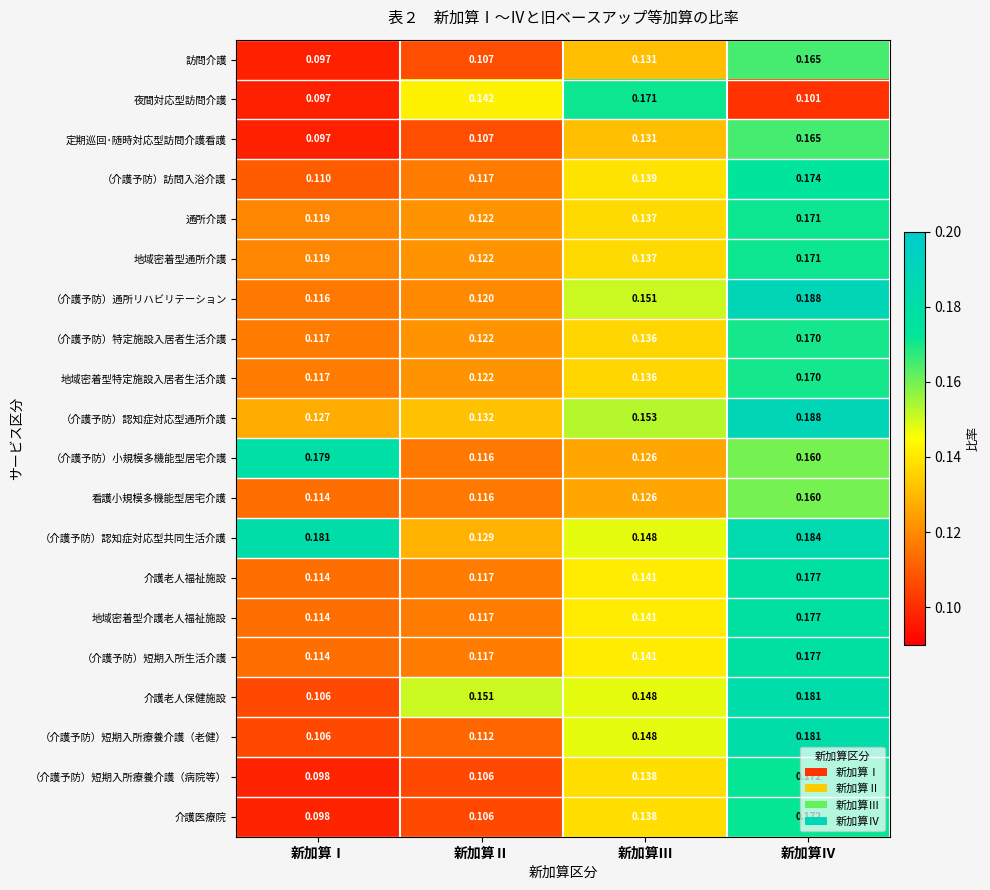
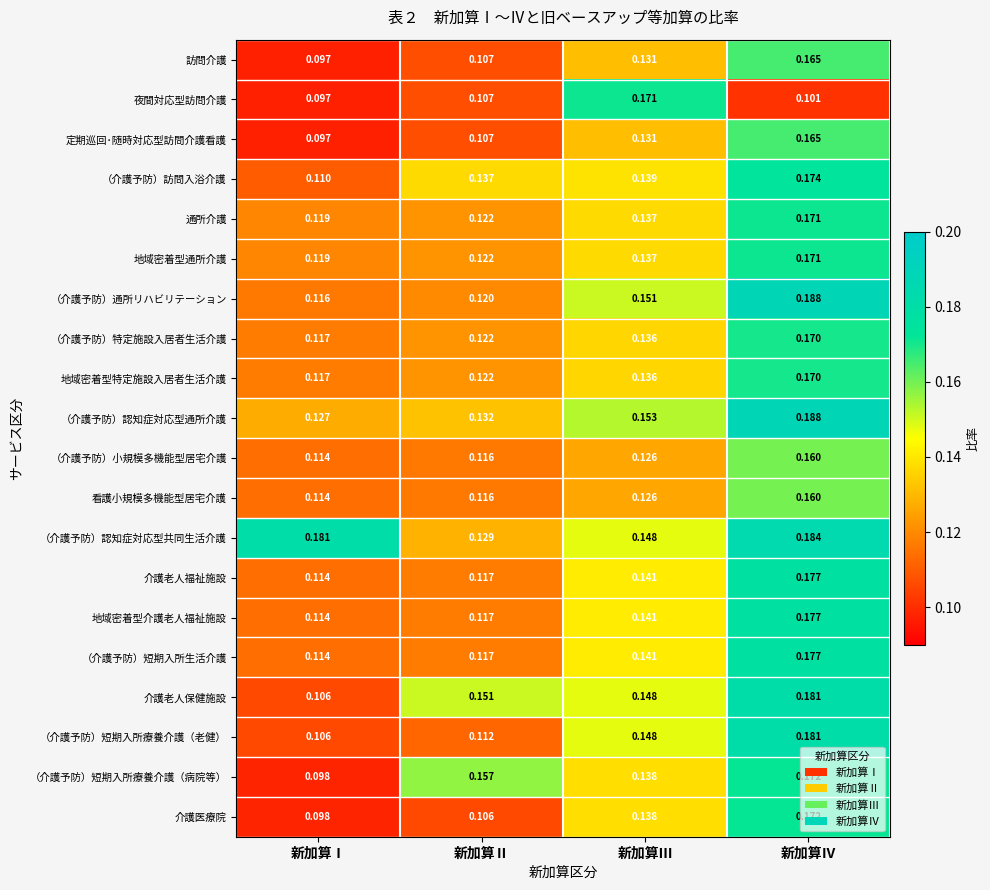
  {
    "訪問介護": {
      "新加算Ⅰ": 0.097,
      "新加算Ⅱ": 0.107,
      "新加算Ⅲ": 0.131,
      "新加算Ⅳ": 0.165
    },
    "夜間対応型訪問介護": {
      "新加算Ⅰ": 0.097,
-     "新加算Ⅱ": 0.142,
+     "新加算Ⅱ": 0.107,
      "新加算Ⅲ": 0.171,
      "新加算Ⅳ": 0.101
    },
    "定期巡回･随時対応型訪問介護看護": {
      "新加算Ⅰ": 0.097,
      "新加算Ⅱ": 0.107,
      "新加算Ⅲ": 0.131,
      "新加算Ⅳ": 0.165
    },
    "（介護予防）訪問入浴介護": {
      "新加算Ⅰ": 0.110,
-     "新加算Ⅱ": 0.117,
+     "新加算Ⅱ": 0.137,
      "新加算Ⅲ": 0.139,
      "新加算Ⅳ": 0.174
    },
    "通所介護": {
      "新加算Ⅰ": 0.119,
      "新加算Ⅱ": 0.122,
      "新加算Ⅲ": 0.137,
      "新加算Ⅳ": 0.171
    },
    "地域密着型通所介護": {
      "新加算Ⅰ": 0.119,
      "新加算Ⅱ": 0.122,
      "新加算Ⅲ": 0.137,
      "新加算Ⅳ": 0.171
    },
    "（介護予防）通所リハビリテーション": {
      "新加算Ⅰ": 0.116,
      "新加算Ⅱ": 0.120,
      "新加算Ⅲ": 0.151,
      "新加算Ⅳ": 0.188
    },
    "（介護予防）特定施設入居者生活介護": {
      "新加算Ⅰ": 0.117,
      "新加算Ⅱ": 0.122,
      "新加算Ⅲ": 0.136,
      "新加算Ⅳ": 0.170
    },
    "地域密着型特定施設入居者生活介護": {
      "新加算Ⅰ": 0.117,
      "新加算Ⅱ": 0.122,
      "新加算Ⅲ": 0.136,
      "新加算Ⅳ": 0.170
    },
    "（介護予防）認知症対応型通所介護": {
      "新加算Ⅰ": 0.127,
      "新加算Ⅱ": 0.132,
      "新加算Ⅲ": 0.153,
      "新加算Ⅳ": 0.188
    },
    "（介護予防）小規模多機能型居宅介護": {
-     "新加算Ⅰ": 0.179,
+     "新加算Ⅰ": 0.114,
      "新加算Ⅱ": 0.116,
      "新加算Ⅲ": 0.126,
      "新加算Ⅳ": 0.160
    },
    "看護小規模多機能型居宅介護": {
      "新加算Ⅰ": 0.114,
      "新加算Ⅱ": 0.116,
      "新加算Ⅲ": 0.126,
      "新加算Ⅳ": 0.160
    },
    "（介護予防）認知症対応型共同生活介護": {
      "新加算Ⅰ": 0.181,
      "新加算Ⅱ": 0.129,
      "新加算Ⅲ": 0.148,
      "新加算Ⅳ": 0.184
    },
    "介護老人福祉施設": {
      "新加算Ⅰ": 0.114,
      "新加算Ⅱ": 0.117,
      "新加算Ⅲ": 0.141,
      "新加算Ⅳ": 0.177
    },
    "地域密着型介護老人福祉施設": {
      "新加算Ⅰ": 0.114,
      "新加算Ⅱ": 0.117,
      "新加算Ⅲ": 0.141,
      "新加算Ⅳ": 0.177
    },
    "（介護予防）短期入所生活介護": {
      "新加算Ⅰ": 0.114,
      "新加算Ⅱ": 0.117,
      "新加算Ⅲ": 0.141,
      "新加算Ⅳ": 0.177
    },
    "介護老人保健施設": {
      "新加算Ⅰ": 0.106,
      "新加算Ⅱ": 0.151,
      "新加算Ⅲ": 0.148,
      "新加算Ⅳ": 0.181
    },
    "（介護予防）短期入所療養介護（老健）": {
      "新加算Ⅰ": 0.106,
      "新加算Ⅱ": 0.112,
      "新加算Ⅲ": 0.148,
      "新加算Ⅳ": 0.181
    },
    "（介護予防）短期入所療養介護（病院等）": {
      "新加算Ⅰ": 0.098,
-     "新加算Ⅱ": 0.106,
+     "新加算Ⅱ": 0.157,
      "新加算Ⅲ": 0.138
    },
    "介護医療院": {
      "新加算Ⅰ": 0.098,
      "新加算Ⅱ": 0.106,
      "新加算Ⅲ": 0.138
    }
  }
